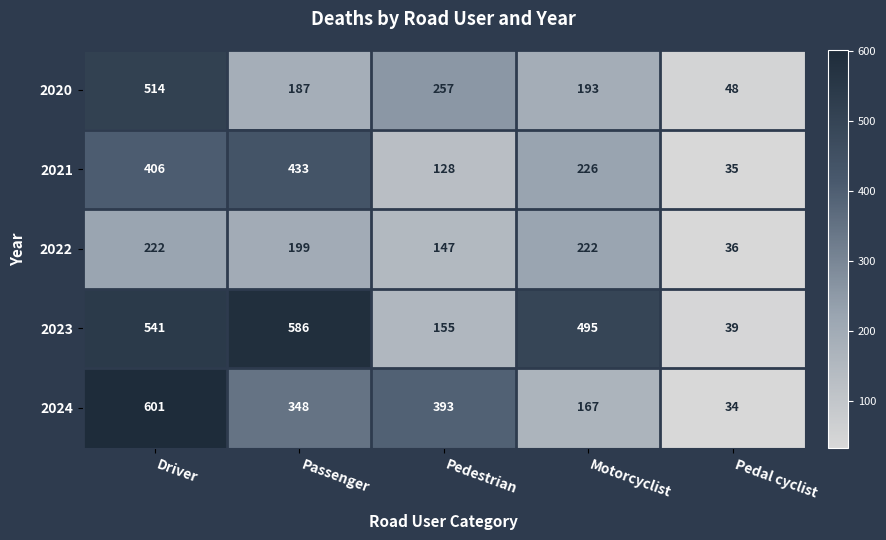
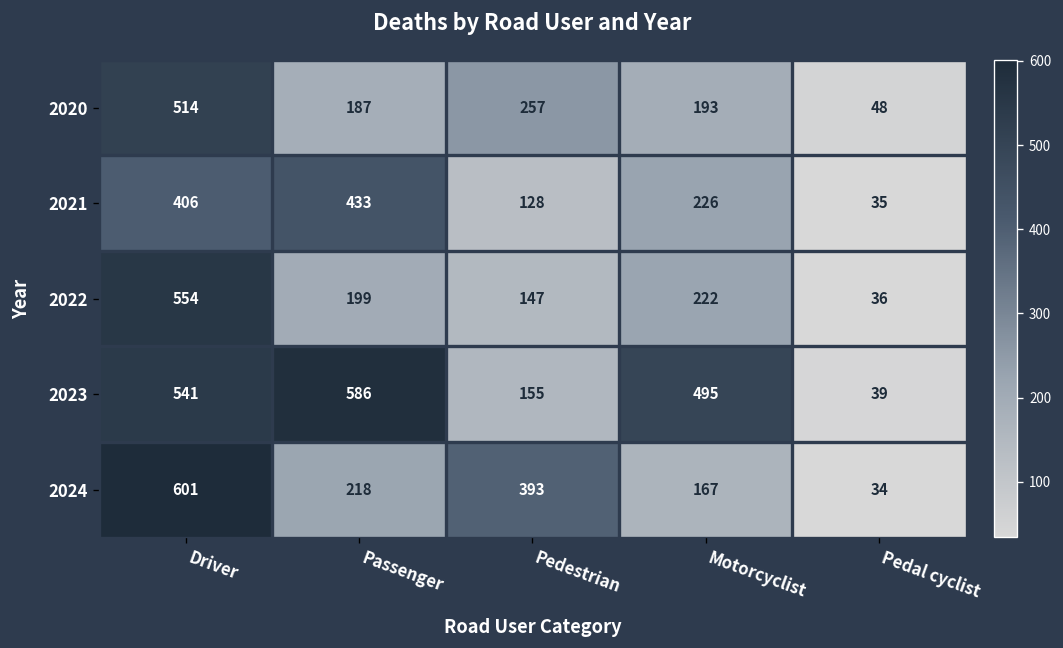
  {
    "2020": {
      "Driver": 514,
      "Passenger": 187,
      "Pedestrian": 257,
      "Motorcyclist": 193,
      "Pedal cyclist": 48
    },
    "2021": {
      "Driver": 406,
      "Passenger": 433,
      "Pedestrian": 128,
      "Motorcyclist": 226,
      "Pedal cyclist": 35
    },
    "2022": {
-     "Driver": 222,
+     "Driver": 554,
      "Passenger": 199,
      "Pedestrian": 147,
      "Motorcyclist": 222,
      "Pedal cyclist": 36
    },
    "2023": {
      "Driver": 541,
      "Passenger": 586,
      "Pedestrian": 155,
      "Motorcyclist": 495,
      "Pedal cyclist": 39
    },
    "2024": {
      "Driver": 601,
-     "Passenger": 348,
+     "Passenger": 218,
      "Pedestrian": 393,
      "Motorcyclist": 167,
      "Pedal cyclist": 34
    }
  }
